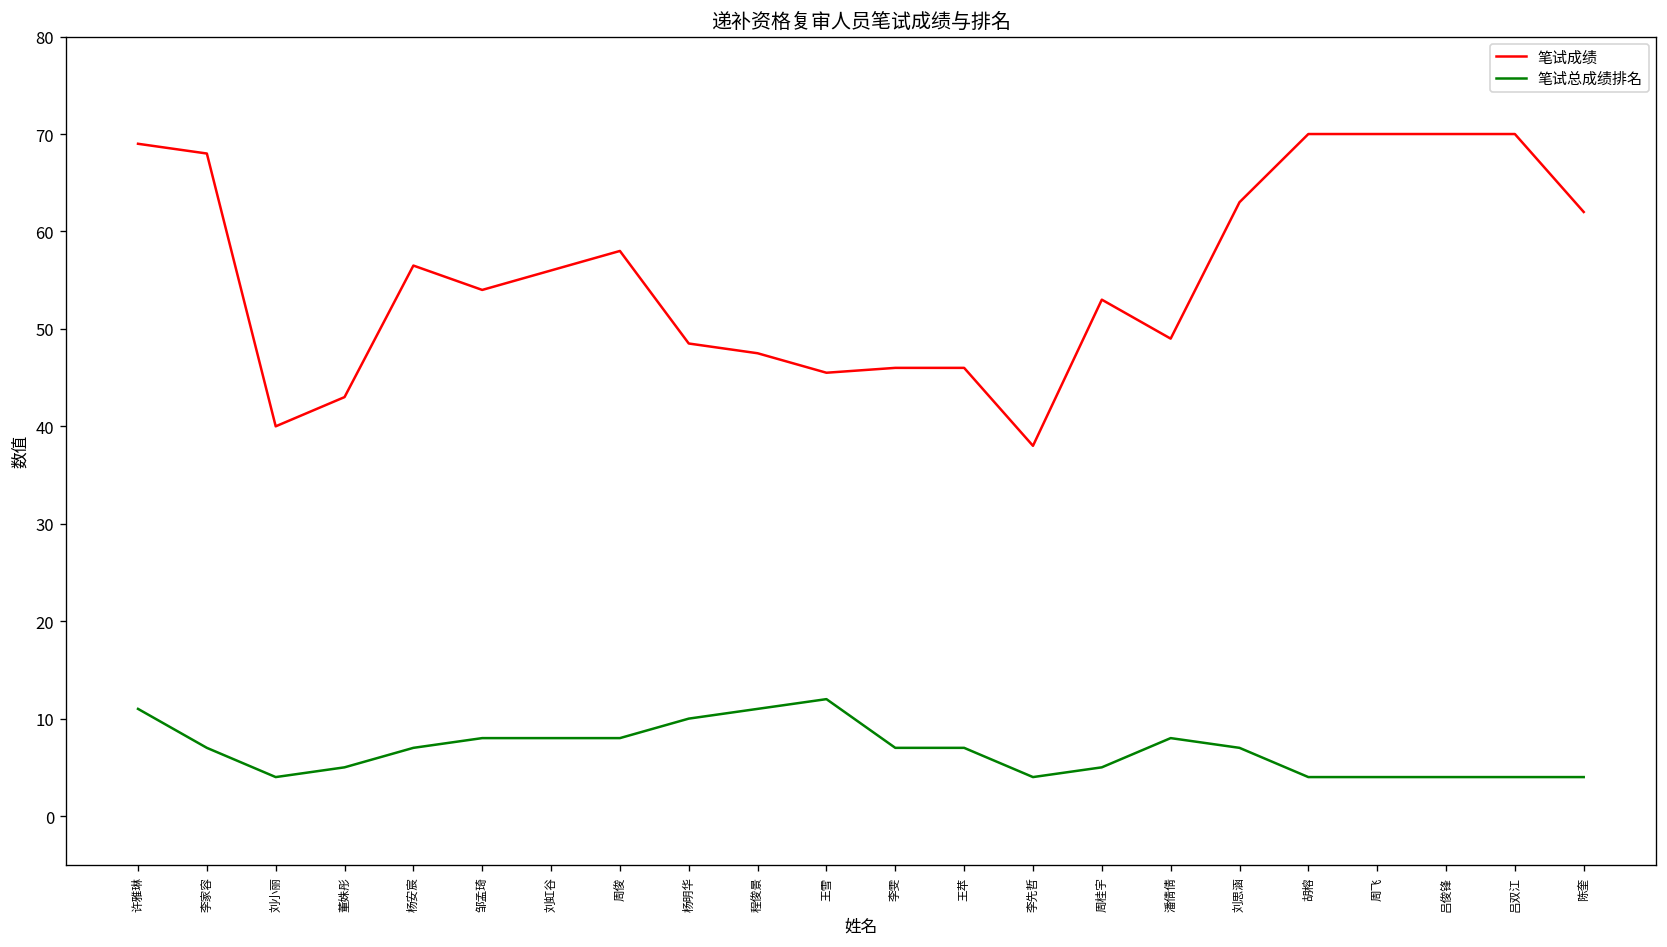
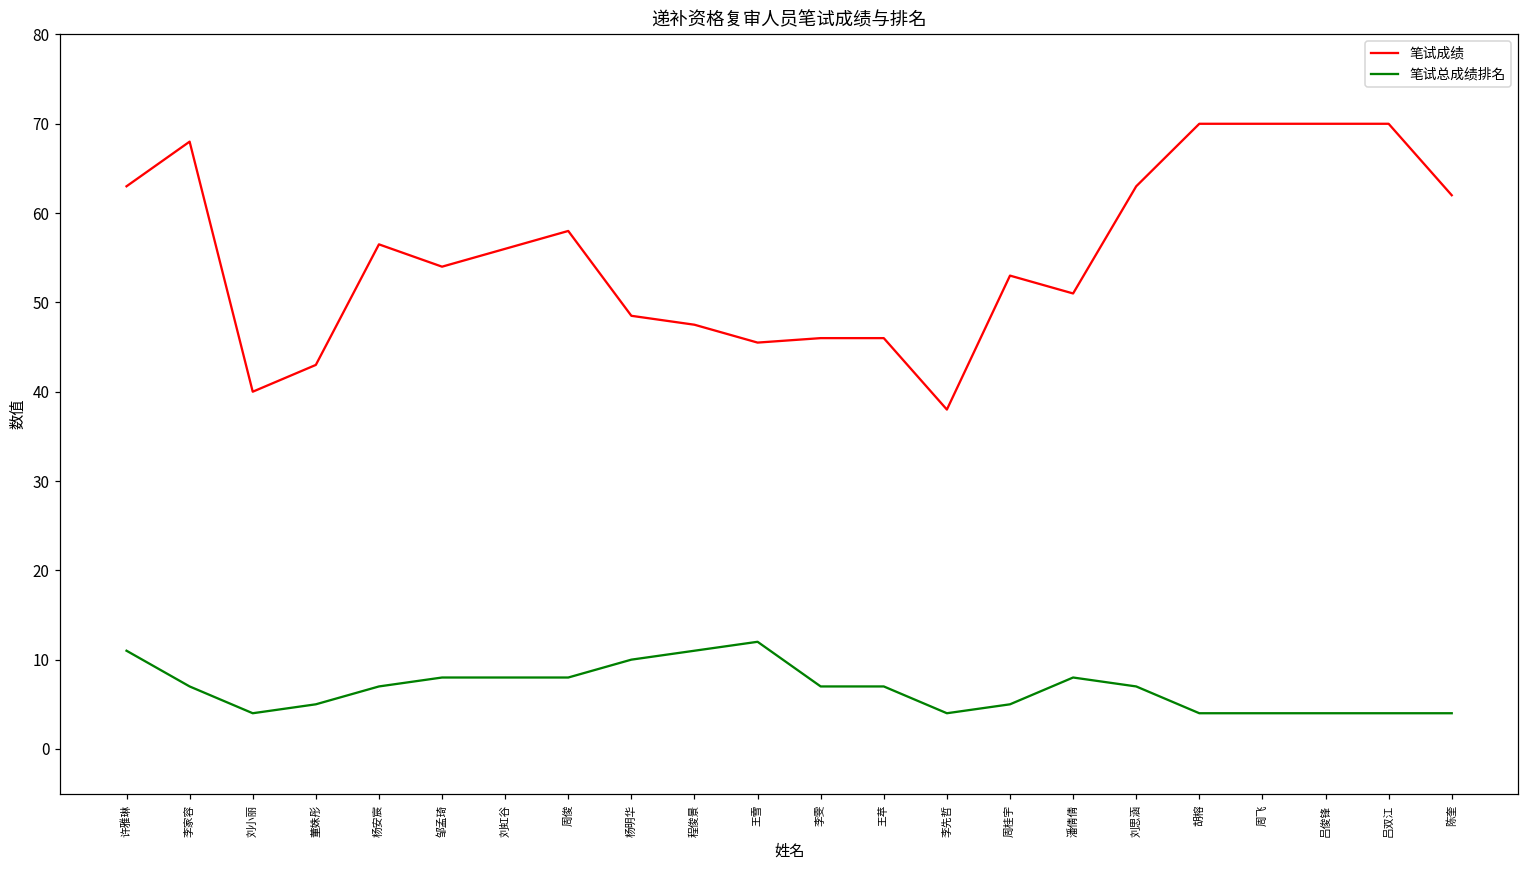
  {
    "笔试成绩": {
-     "许雅琳": 69,
+     "许雅琳": 63,
      "李家容": 68,
      "刘小丽": 40,
      "董姝彤": 43,
      "杨安宸": 57,
      "邹孟琦": 54,
      "刘虹谷": 56,
      "周俊": 58,
      "杨明华": 49,
      "程俊景": 48,
      "王雪": 46,
      "李雯": 46,
      "王苹": 46,
      "李先哲": 38,
      "周桂宇": 53,
-     "潘倩倩": 49,
+     "潘倩倩": 51,
      "刘思涵": 63,
      "胡榕": 70,
      "周飞": 70,
      "吕俊锋": 70,
      "吕双江": 70,
      "陈奎": 62
    },
    "笔试总成绩排名": {
      "许雅琳": 11,
      "李家容": 7,
      "刘小丽": 4,
      "董姝彤": 5,
      "杨安宸": 7,
      "邹孟琦": 8,
      "刘虹谷": 8,
      "周俊": 8,
      "杨明华": 10,
      "程俊景": 11,
      "王雪": 12,
      "李雯": 7,
      "王苹": 7,
      "李先哲": 4,
      "周桂宇": 5,
      "潘倩倩": 8,
      "刘思涵": 7,
      "胡榕": 4,
      "周飞": 4,
      "吕俊锋": 4,
      "吕双江": 4,
      "陈奎": 4
    }
  }
